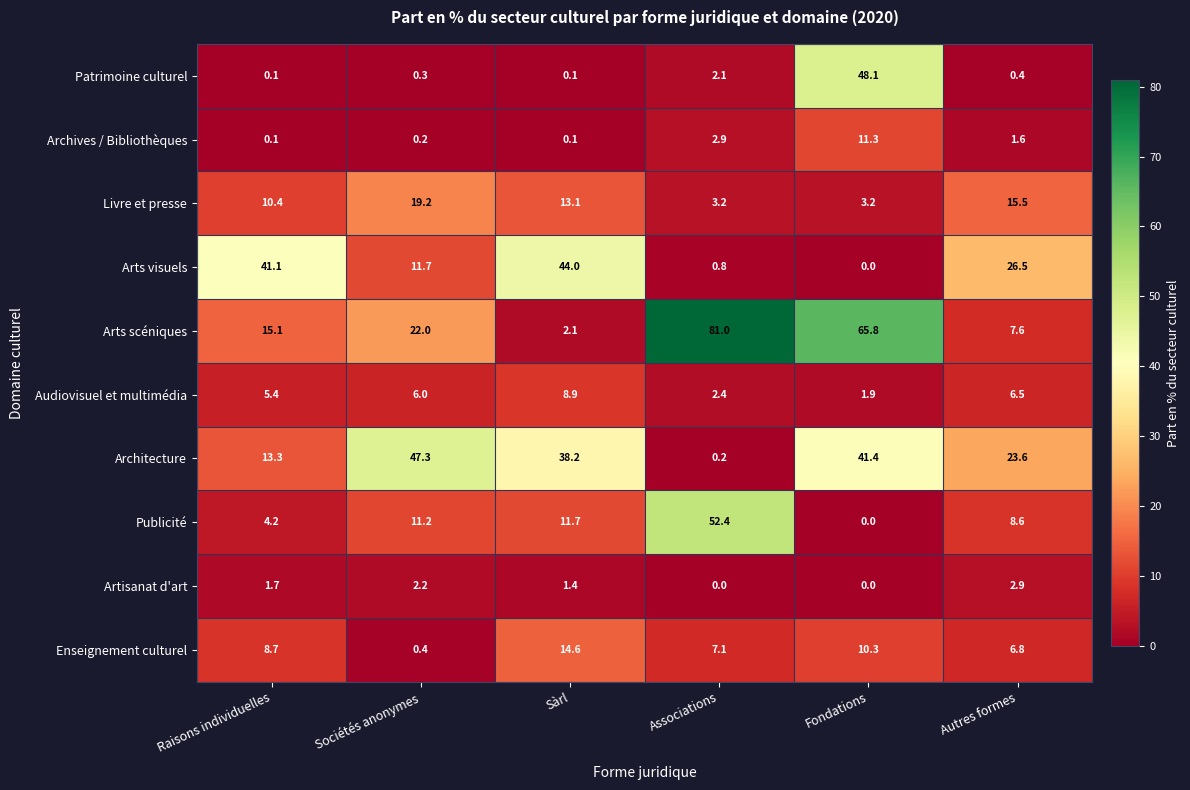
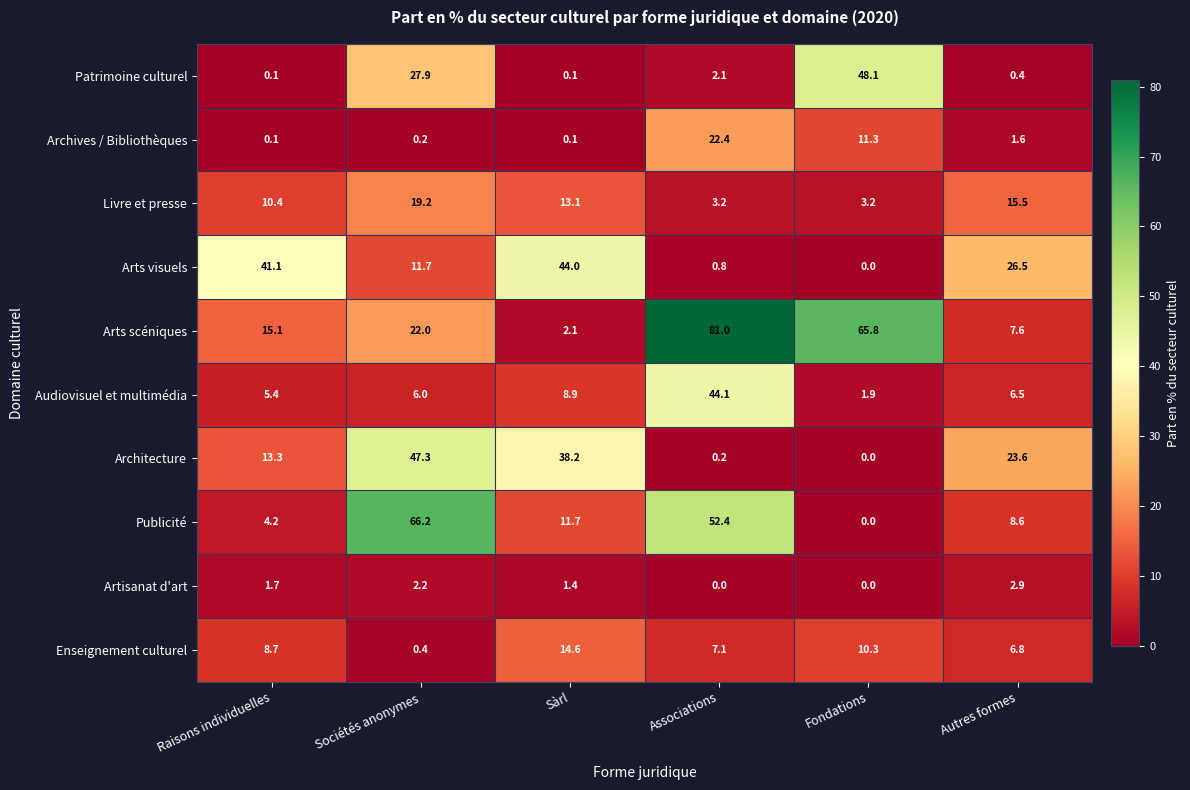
  {
    "Patrimoine culturel": {
      "Raisons individuelles": 0.1,
-     "Sociétés anonymes": 0.3,
+     "Sociétés anonymes": 27.9,
      "Sàrl": 0.1,
      "Associations": 2.1,
      "Fondations": 48.1,
      "Autres formes": 0.4
    },
    "Archives / Bibliothèques": {
      "Raisons individuelles": 0.1,
      "Sociétés anonymes": 0.2,
      "Sàrl": 0.1,
-     "Associations": 2.9,
+     "Associations": 22.4,
      "Fondations": 11.3,
      "Autres formes": 1.6
    },
    "Livre et presse": {
      "Raisons individuelles": 10.4,
      "Sociétés anonymes": 19.2,
      "Sàrl": 13.1,
      "Associations": 3.2,
      "Fondations": 3.2,
      "Autres formes": 15.5
    },
    "Arts visuels": {
      "Raisons individuelles": 41.1,
      "Sociétés anonymes": 11.7,
      "Sàrl": 44.0,
      "Associations": 0.8,
      "Fondations": 0.0,
      "Autres formes": 26.5
    },
    "Arts scéniques": {
      "Raisons individuelles": 15.1,
      "Sociétés anonymes": 22.0,
      "Sàrl": 2.1,
      "Associations": 81.0,
      "Fondations": 65.8,
      "Autres formes": 7.6
    },
    "Audiovisuel et multimédia": {
      "Raisons individuelles": 5.4,
      "Sociétés anonymes": 6.0,
      "Sàrl": 8.9,
-     "Associations": 2.4,
+     "Associations": 44.1,
      "Fondations": 1.9,
      "Autres formes": 6.5
    },
    "Architecture": {
      "Raisons individuelles": 13.3,
      "Sociétés anonymes": 47.3,
      "Sàrl": 38.2,
      "Associations": 0.2,
-     "Fondations": 41.4,
+     "Fondations": 0.0,
      "Autres formes": 23.6
    },
    "Publicité": {
      "Raisons individuelles": 4.2,
-     "Sociétés anonymes": 11.2,
+     "Sociétés anonymes": 66.2,
      "Sàrl": 11.7,
      "Associations": 52.4,
      "Fondations": 0.0,
      "Autres formes": 8.6
    },
    "Artisanat d'art": {
      "Raisons individuelles": 1.7,
      "Sociétés anonymes": 2.2,
      "Sàrl": 1.4,
      "Associations": 0.0,
      "Fondations": 0.0,
      "Autres formes": 2.9
    },
    "Enseignement culturel": {
      "Raisons individuelles": 8.7,
      "Sociétés anonymes": 0.4,
      "Sàrl": 14.6,
      "Associations": 7.1,
      "Fondations": 10.3,
      "Autres formes": 6.8
    }
  }
